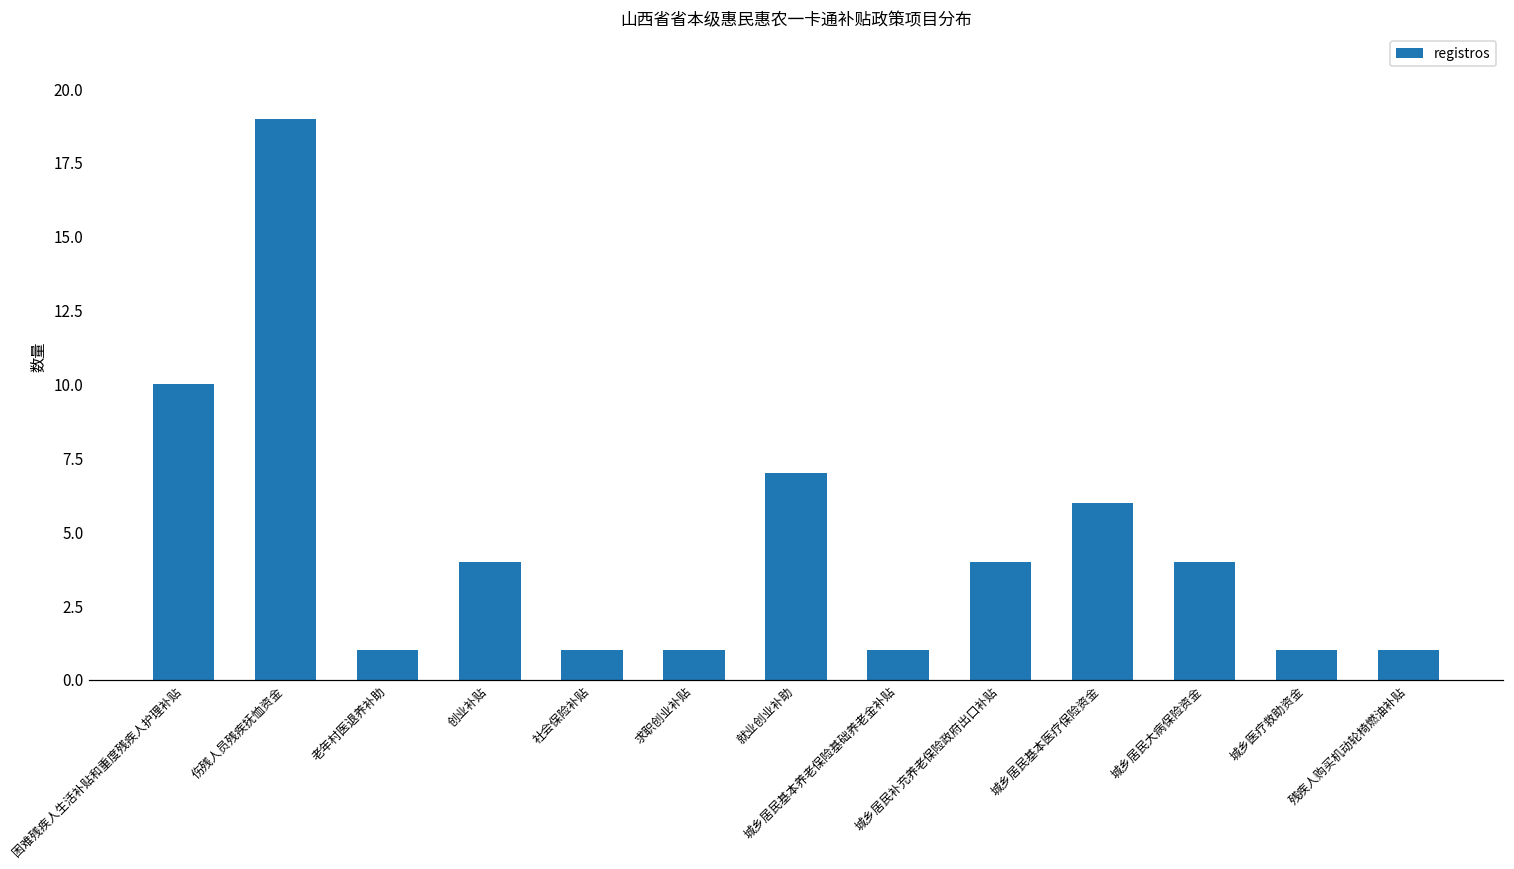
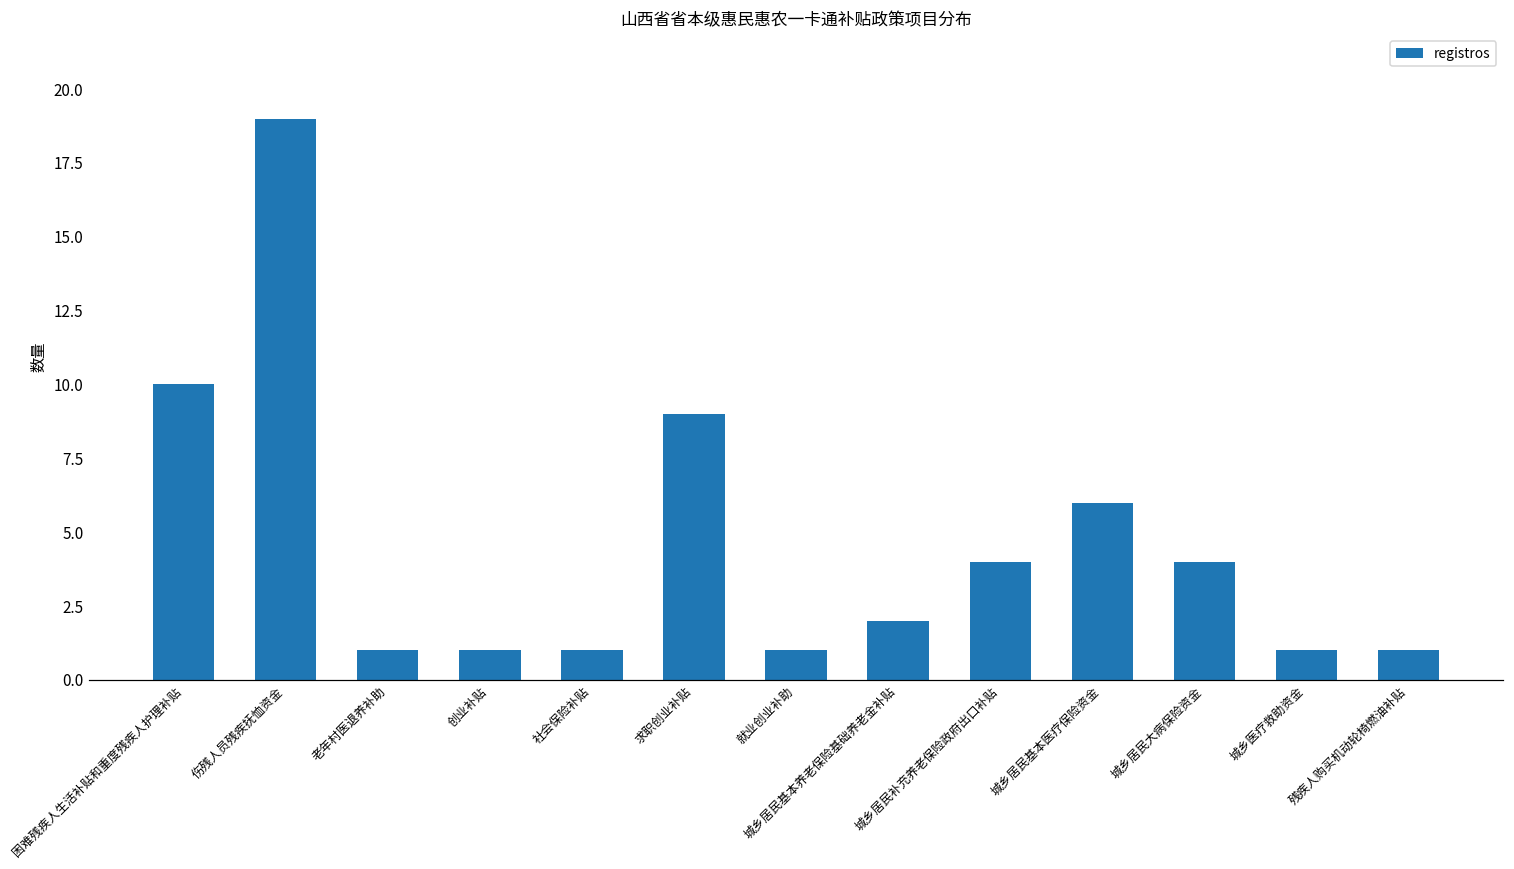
  {
    "困难残疾人生活补贴和重度残疾人护理补贴": 10,
    "伤残人员残疾抚恤资金": 19,
    "老年村医退养补助": 1,
-   "创业补贴": 4,
+   "创业补贴": 1,
    "社会保险补贴": 1,
-   "求职创业补贴": 1,
-   "就业创业补助": 7,
-   "城乡居民基本养老保险基础养老金补贴": 1,
+   "求职创业补贴": 9,
+   "就业创业补助": 1,
+   "城乡居民基本养老保险基础养老金补贴": 2,
    "城乡居民补充养老保险政府出口补贴": 4,
    "城乡居民基本医疗保险资金": 6,
    "城乡居民大病保险资金": 4,
    "城乡医疗救助资金": 1,
    "残疾人购买机动轮椅燃油补贴": 1
  }
